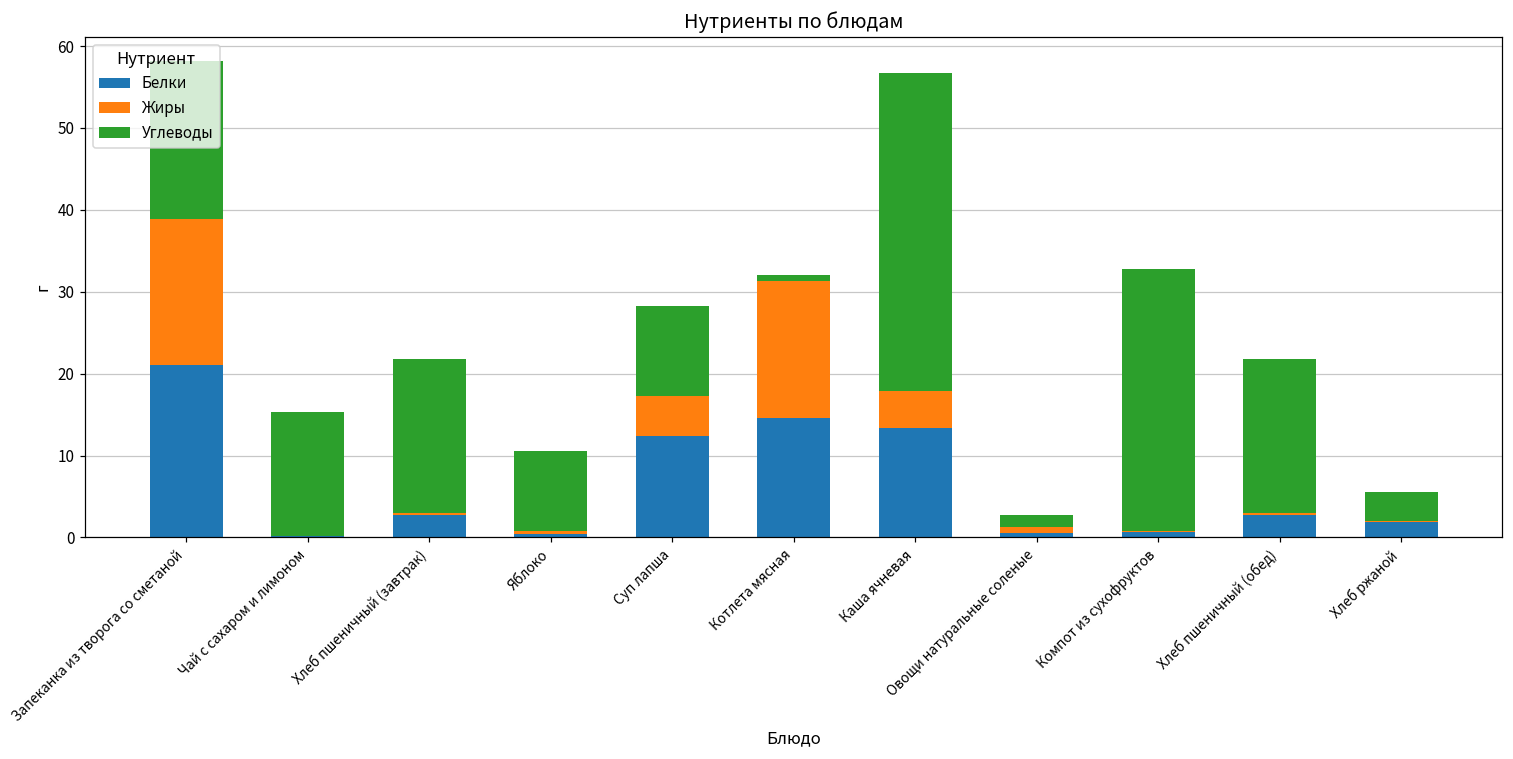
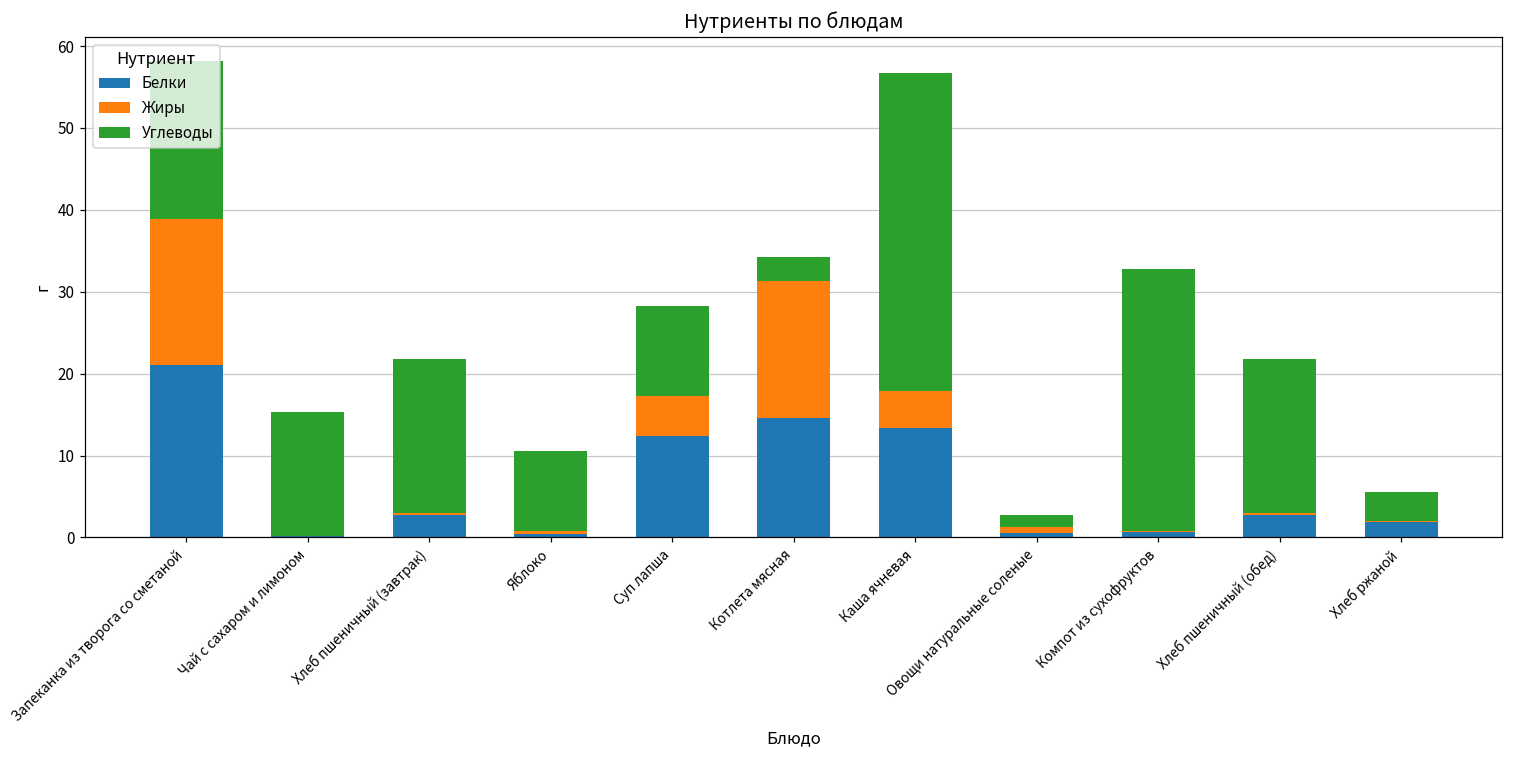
  {
    "Белки": {
      "Запеканка из творога со сметаной": 21,
      "Хлеб пшеничный (завтрак)": 3,
      "Яблоко": 0,
      "Суп лапша": 12,
      "Котлета мясная": 15,
      "Каша ячневая": 13,
      "Овощи натуральные соленые": 1,
      "Компот из сухофруктов": 1,
      "Хлеб пшеничный (обед)": 3,
      "Хлеб ржаной": 2
    },
    "Жиры": {
      "Запеканка из творога со сметаной": 18,
      "Яблоко": 0,
      "Суп лапша": 5,
      "Котлета мясная": 17,
      "Каша ячневая": 5,
      "Овощи натуральные соленые": 1
    },
    "Углеводы": {
      "Чай с сахаром и лимоном": 15,
      "Хлеб пшеничный (завтрак)": 19,
      "Яблоко": 10,
      "Суп лапша": 11,
-     "Котлета мясная": 1,
+     "Котлета мясная": 3,
      "Каша ячневая": 39,
      "Овощи натуральные соленые": 2,
      "Компот из сухофруктов": 32,
      "Хлеб пшеничный (обед)": 19,
      "Хлеб ржаной": 3
    }
  }
